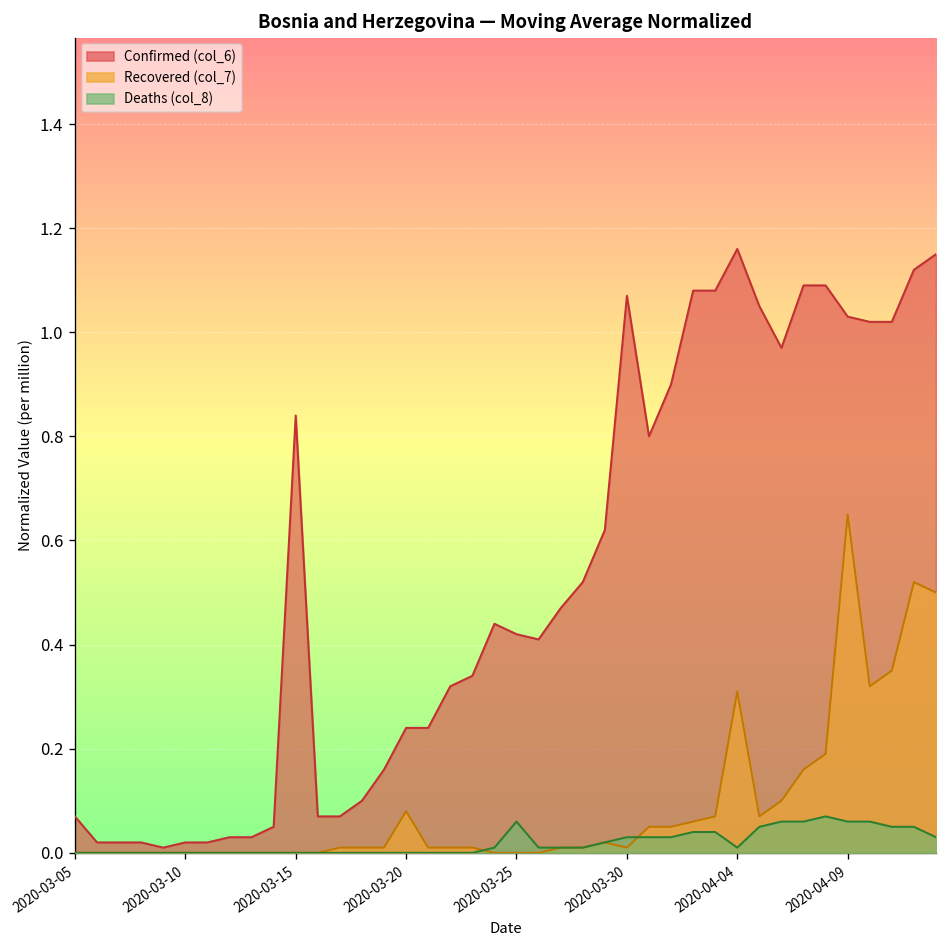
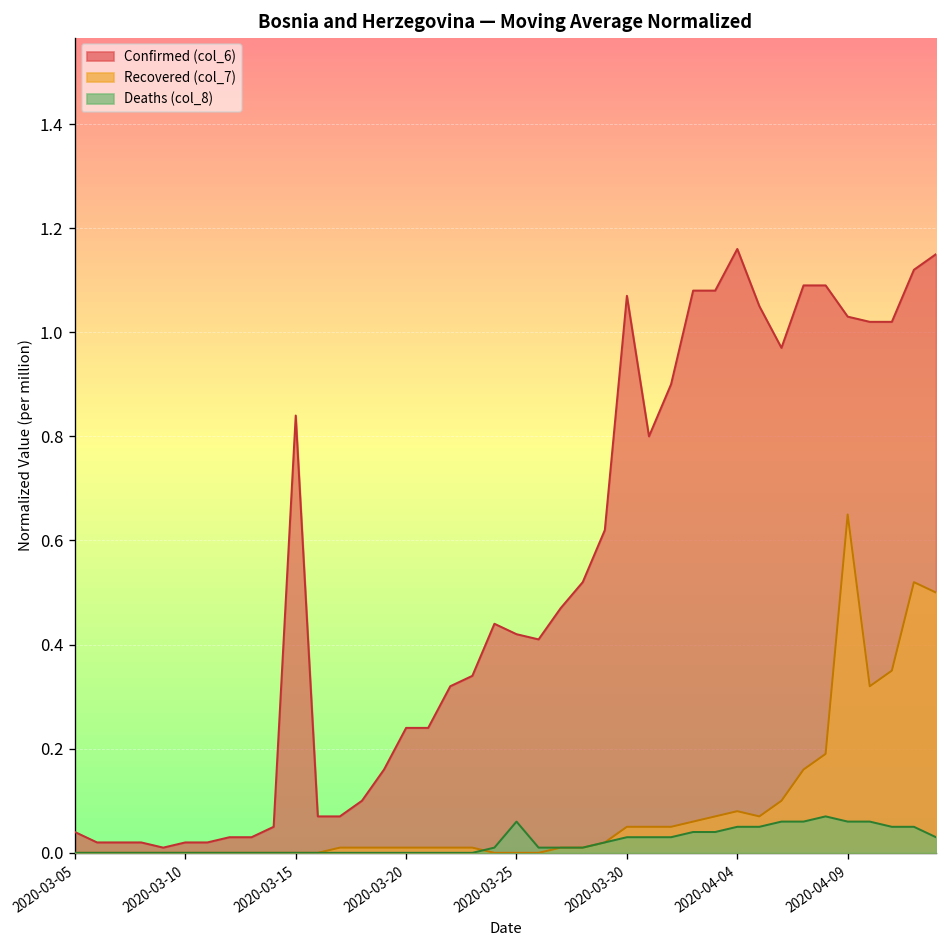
  {
    "Confirmed (col_6)": {
-     "2020-03-05": 0.07,
+     "2020-03-05": 0.04,
      "2020-03-10": 0.02,
      "2020-03-15": 0.84,
      "2020-03-20": 0.24,
      "2020-03-25": 0.42,
      "2020-03-30": 1.07,
      "2020-04-04": 1.16,
      "2020-04-09": 1.03
    },
    "Recovered (col_7)": {
-     "2020-03-20": 0.08,
+     "2020-03-20": 0.01,
      "2020-03-25": 0.00,
-     "2020-03-30": 0.01,
-     "2020-04-04": 0.31,
+     "2020-03-30": 0.05,
+     "2020-04-04": 0.08,
      "2020-04-09": 0.65
    },
    "Deaths (col_8)": {
      "2020-03-20": 0.00,
      "2020-03-25": 0.06,
      "2020-03-30": 0.03,
-     "2020-04-04": 0.01,
+     "2020-04-04": 0.05,
      "2020-04-09": 0.06
    }
  }
